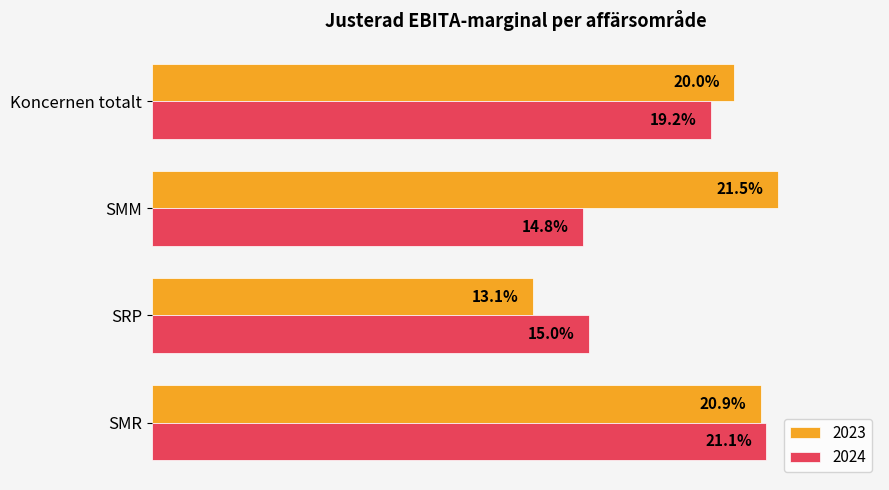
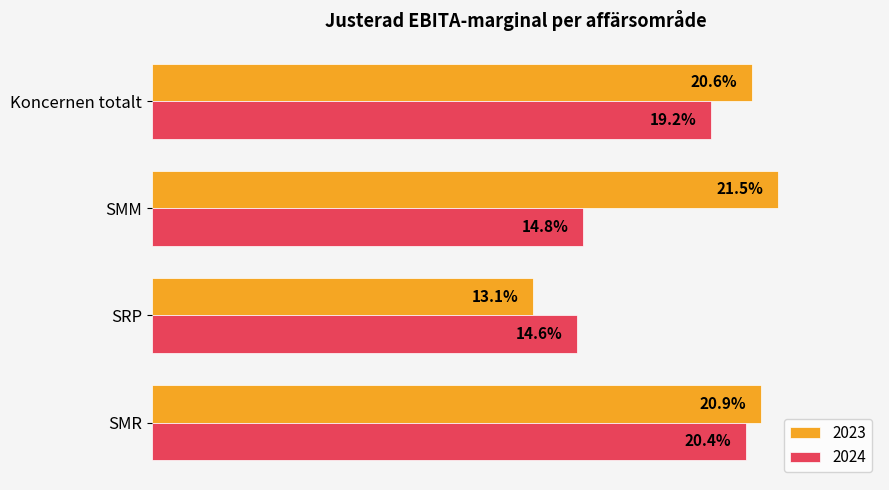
  {
    "2023": {
-     "Koncernen totalt": "20.0%",
+     "Koncernen totalt": "20.6%",
      "SMM": "21.5%",
      "SRP": "13.1%",
      "SMR": "20.9%"
    },
    "2024": {
      "Koncernen totalt": "19.2%",
      "SMM": "14.8%",
-     "SRP": "15.0%",
-     "SMR": "21.1%"
+     "SRP": "14.6%",
+     "SMR": "20.4%"
    }
  }
